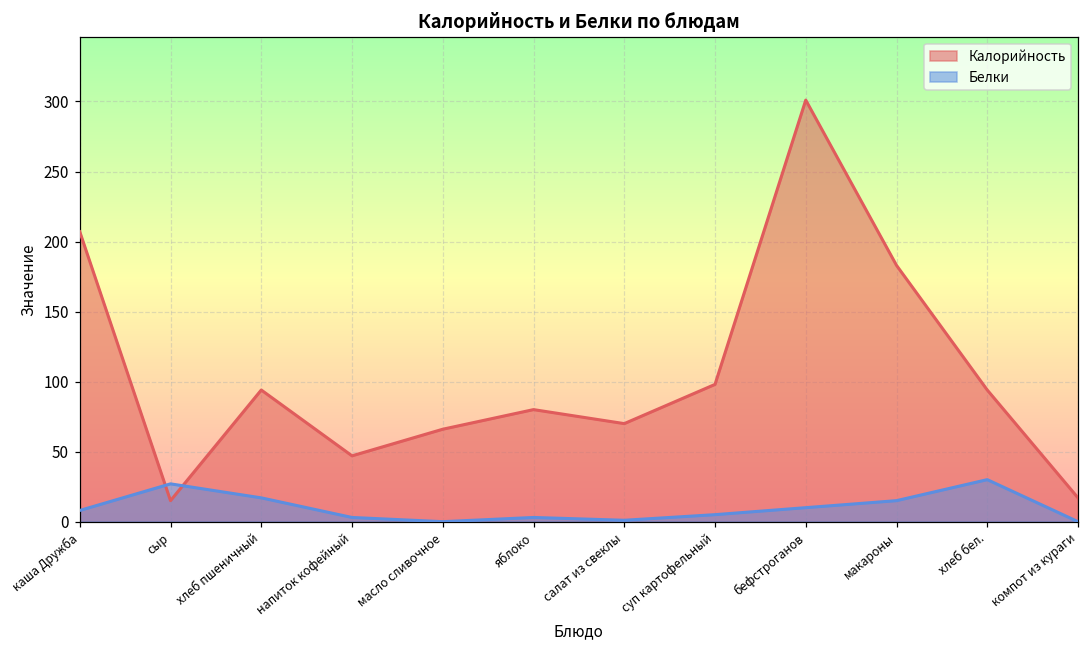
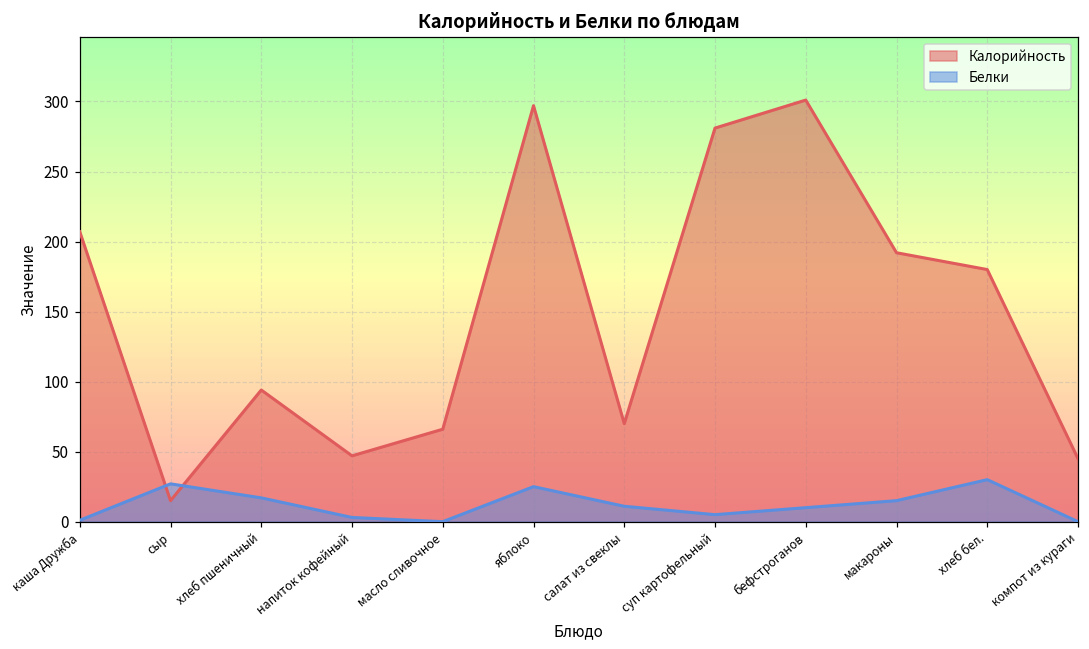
  {
    "Калорийность": {
      "каша Дружба": 207,
      "сыр": 15,
      "хлеб пшеничный": 94,
      "напиток кофейный": 47,
      "масло сливочное": 66,
-     "яблоко": 80,
+     "яблоко": 297,
      "салат из свеклы": 70,
-     "суп картофельный": 98,
+     "суп картофельный": 281,
      "бефстроганов": 301,
-     "макароны": 183,
-     "хлеб бел.": 94,
-     "компот из кураги": 17
+     "макароны": 192,
+     "хлеб бел.": 180,
+     "компот из кураги": 45
    },
    "Белки": {
-     "каша Дружба": 8,
+     "каша Дружба": 1,
      "сыр": 27,
      "хлеб пшеничный": 17,
      "напиток кофейный": 3,
      "масло сливочное": 0,
-     "яблоко": 3,
-     "салат из свеклы": 1,
+     "яблоко": 25,
+     "салат из свеклы": 11,
      "суп картофельный": 5,
      "бефстроганов": 10,
      "макароны": 15,
      "хлеб бел.": 30,
      "компот из кураги": 0
    }
  }
